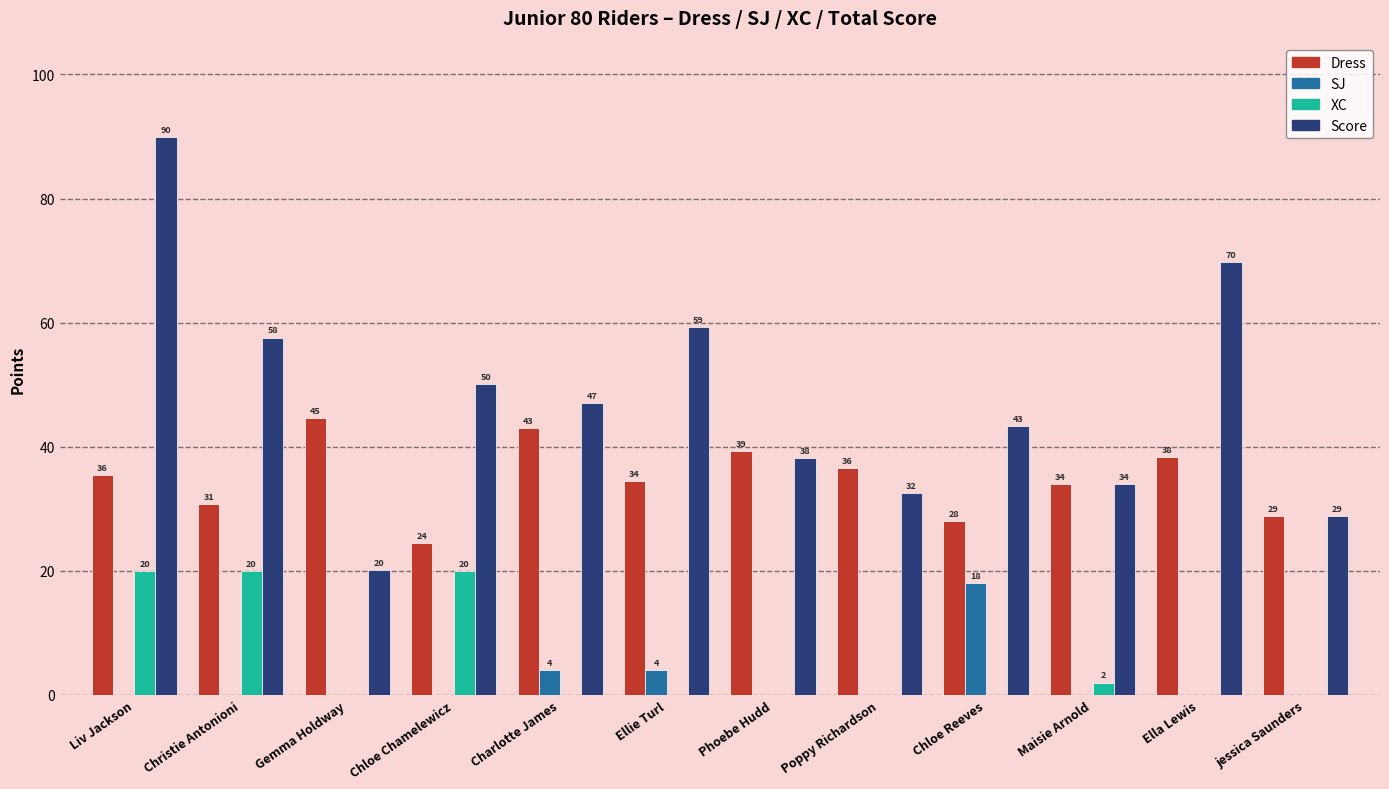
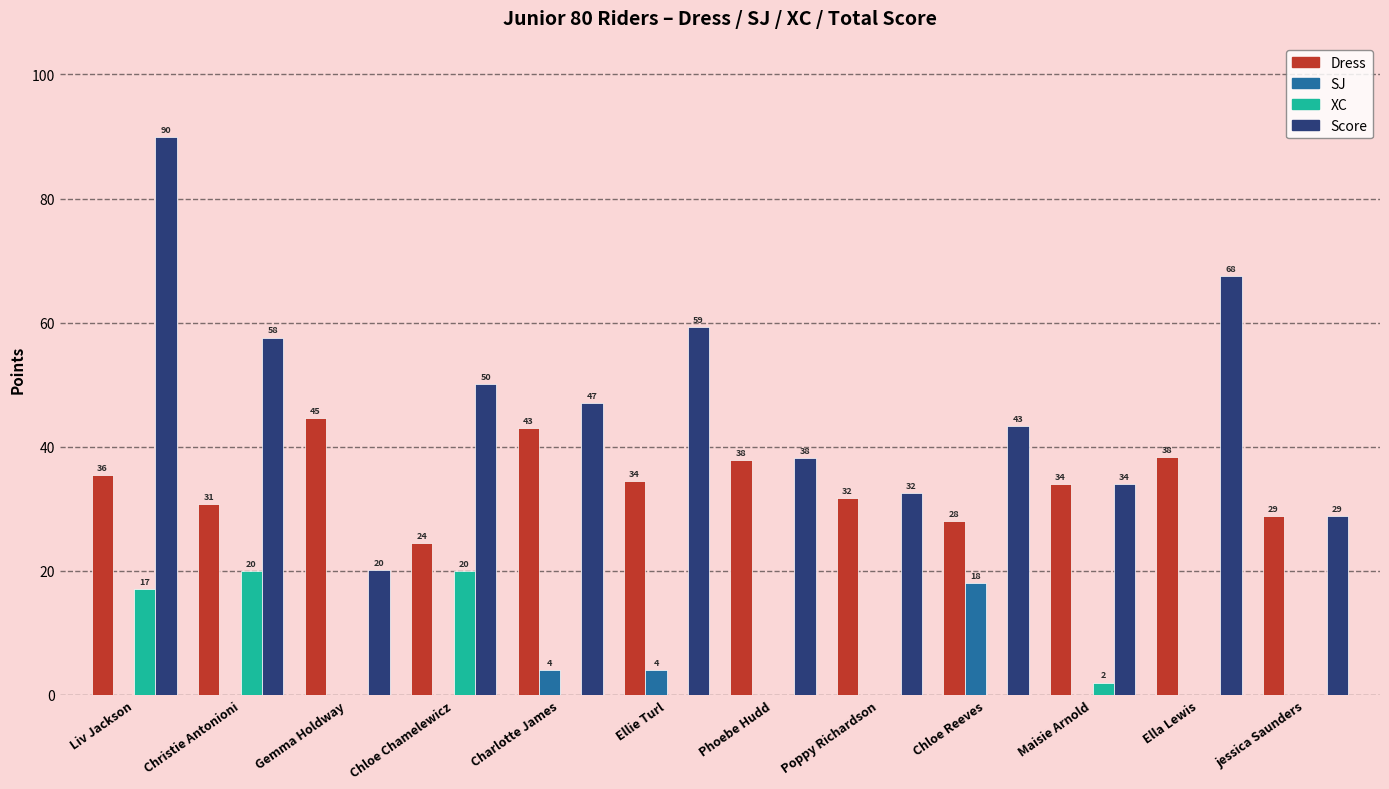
  {
    "Dress": {
      "Liv Jackson": 36,
      "Christie Antonioni": 31,
      "Gemma Holdway": 45,
      "Chloe Chamelewicz": 24,
      "Charlotte James": 43,
      "Ellie Turl": 34,
-     "Phoebe Hudd": 39,
-     "Poppy Richardson": 36,
+     "Phoebe Hudd": 38,
+     "Poppy Richardson": 32,
      "Chloe Reeves": 28,
      "Maisie Arnold": 34,
      "Ella Lewis": 38,
      "jessica Saunders": 29
    },
    "SJ": {
      "Charlotte James": 4,
      "Ellie Turl": 4,
      "Chloe Reeves": 18
    },
    "XC": {
-     "Liv Jackson": 20,
+     "Liv Jackson": 17,
      "Christie Antonioni": 20,
      "Chloe Chamelewicz": 20,
      "Maisie Arnold": 2
    },
    "Score": {
      "Liv Jackson": 90,
      "Christie Antonioni": 58,
      "Gemma Holdway": 20,
      "Chloe Chamelewicz": 50,
      "Charlotte James": 47,
      "Ellie Turl": 59,
      "Phoebe Hudd": 38,
      "Poppy Richardson": 32,
      "Chloe Reeves": 43,
      "Maisie Arnold": 34,
-     "Ella Lewis": 70,
+     "Ella Lewis": 68,
      "jessica Saunders": 29
    }
  }
